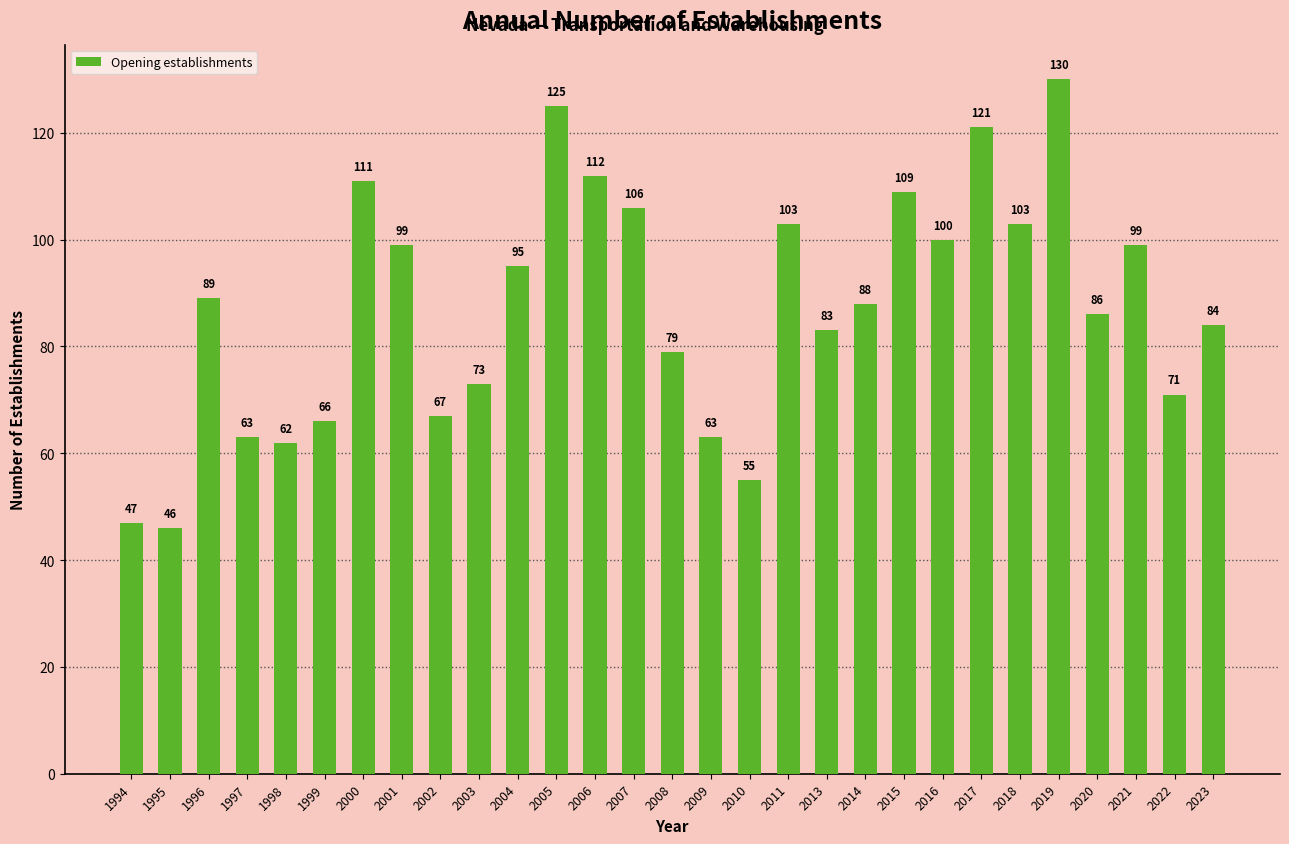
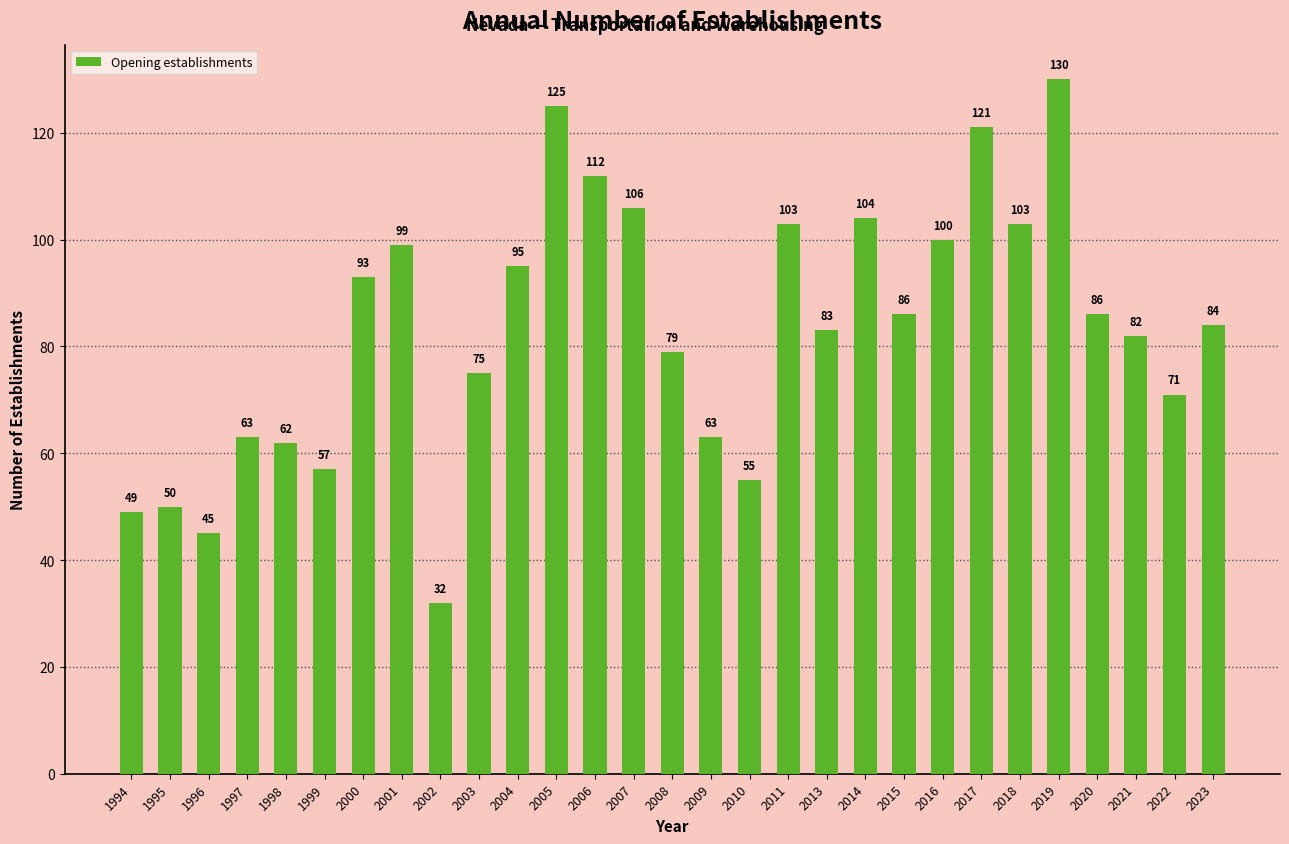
  {
-   "1994": 47,
-   "1995": 46,
-   "1996": 89,
+   "1994": 49,
+   "1995": 50,
+   "1996": 45,
    "1997": 63,
    "1998": 62,
-   "1999": 66,
-   "2000": 111,
+   "1999": 57,
+   "2000": 93,
    "2001": 99,
-   "2002": 67,
-   "2003": 73,
+   "2002": 32,
+   "2003": 75,
    "2004": 95,
    "2005": 125,
    "2006": 112,
    "2007": 106,
    "2008": 79,
    "2009": 63,
    "2010": 55,
    "2011": 103,
    "2013": 83,
-   "2014": 88,
-   "2015": 109,
+   "2014": 104,
+   "2015": 86,
    "2016": 100,
    "2017": 121,
    "2018": 103,
    "2019": 130,
    "2020": 86,
-   "2021": 99,
+   "2021": 82,
    "2022": 71,
    "2023": 84
  }
